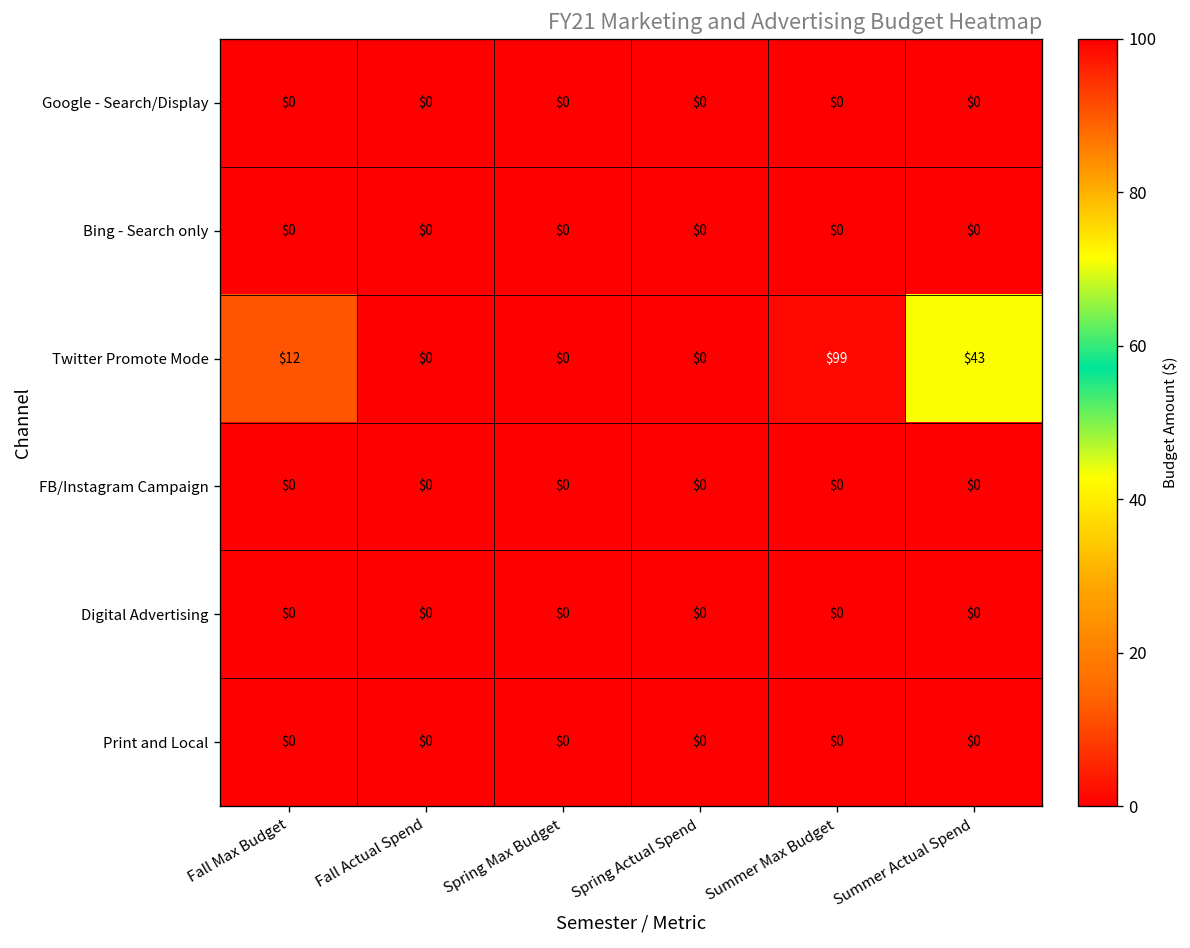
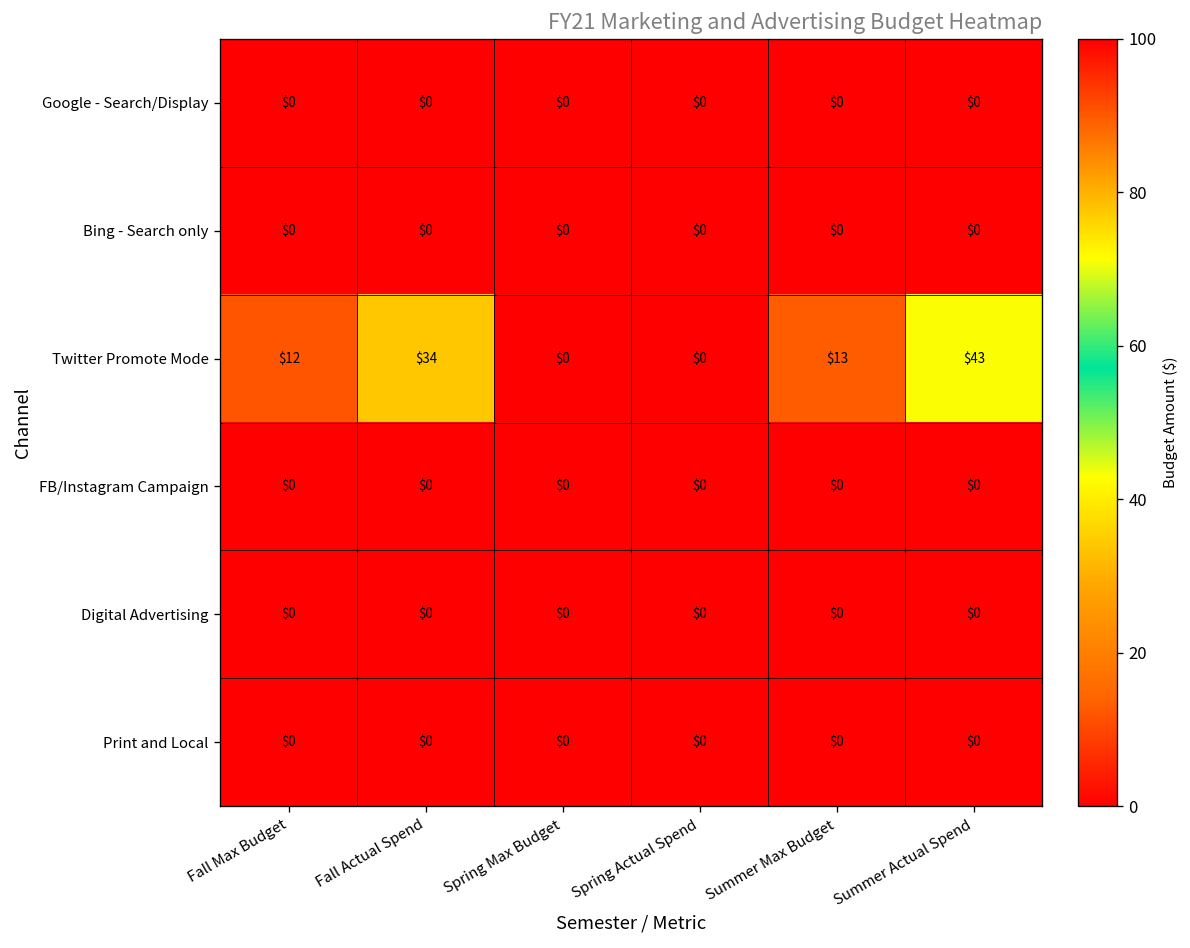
  {
    "Google - Search/Display": {
      "Fall Max Budget": "$0",
      "Fall Actual Spend": "$0",
      "Spring Max Budget": "$0",
      "Spring Actual Spend": "$0",
      "Summer Max Budget": "$0",
      "Summer Actual Spend": "$0"
    },
    "Bing - Search only": {
      "Fall Max Budget": "$0",
      "Fall Actual Spend": "$0",
      "Spring Max Budget": "$0",
      "Spring Actual Spend": "$0",
      "Summer Max Budget": "$0",
      "Summer Actual Spend": "$0"
    },
    "Twitter Promote Mode": {
      "Fall Max Budget": "$12",
-     "Fall Actual Spend": "$0",
+     "Fall Actual Spend": "$34",
      "Spring Max Budget": "$0",
      "Spring Actual Spend": "$0",
-     "Summer Max Budget": "$99",
+     "Summer Max Budget": "$13",
      "Summer Actual Spend": "$43"
    },
    "FB/Instagram Campaign": {
      "Fall Max Budget": "$0",
      "Fall Actual Spend": "$0",
      "Spring Max Budget": "$0",
      "Spring Actual Spend": "$0",
      "Summer Max Budget": "$0",
      "Summer Actual Spend": "$0"
    },
    "Digital Advertising": {
      "Fall Max Budget": "$0",
      "Fall Actual Spend": "$0",
      "Spring Max Budget": "$0",
      "Spring Actual Spend": "$0",
      "Summer Max Budget": "$0",
      "Summer Actual Spend": "$0"
    },
    "Print and Local": {
      "Fall Max Budget": "$0",
      "Fall Actual Spend": "$0",
      "Spring Max Budget": "$0",
      "Spring Actual Spend": "$0",
      "Summer Max Budget": "$0",
      "Summer Actual Spend": "$0"
    }
  }
